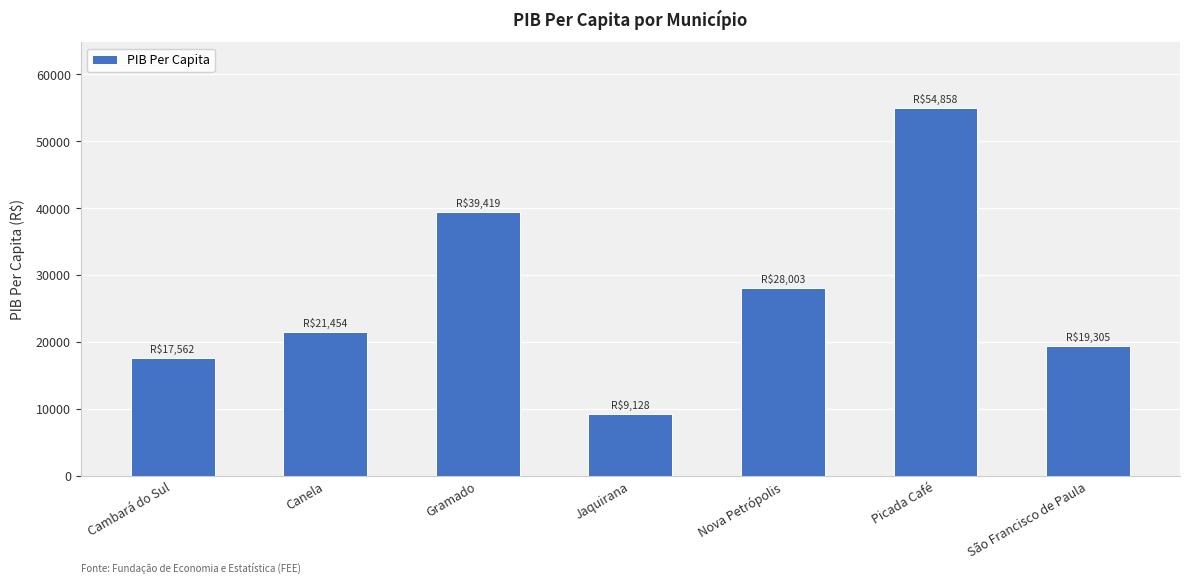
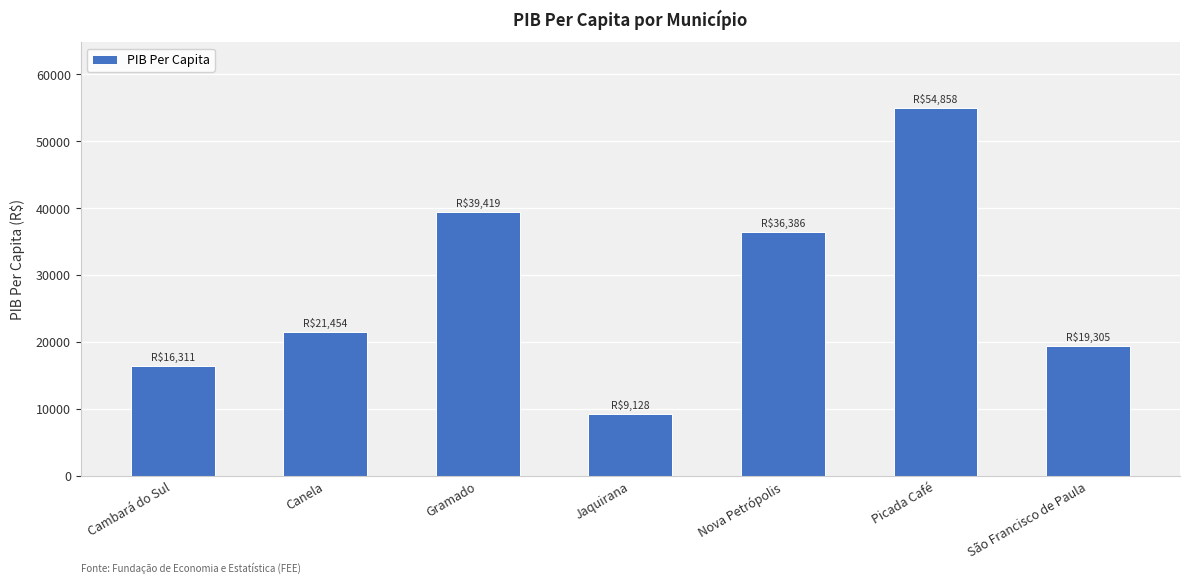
  {
-   "Cambará do Sul": "$17,562",
+   "Cambará do Sul": "$16,311",
    "Canela": "$21,454",
    "Gramado": "$39,419",
    "Jaquirana": "$9,128",
-   "Nova Petrópolis": "$28,003",
+   "Nova Petrópolis": "$36,386",
    "Picada Café": "$54,858",
    "São Francisco de Paula": "$19,305"
  }
